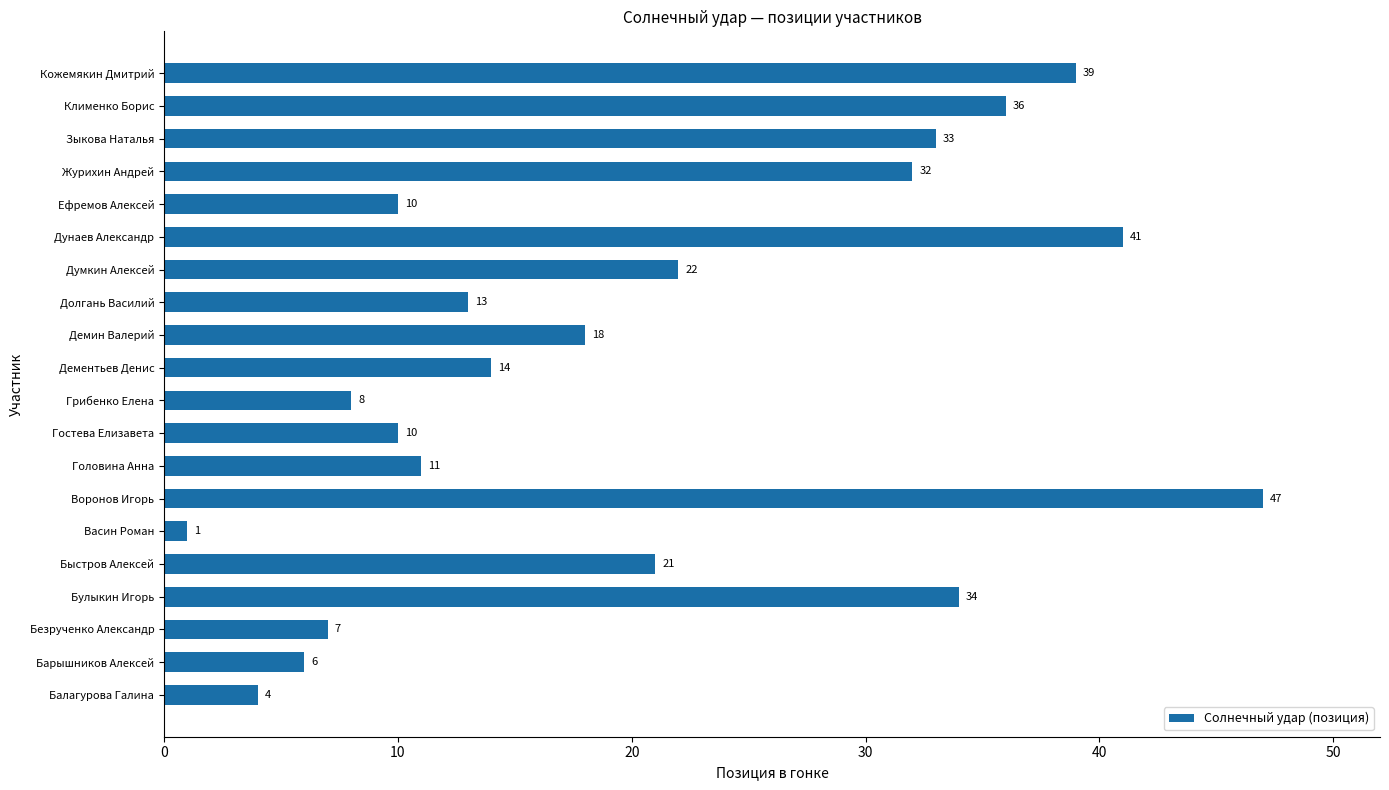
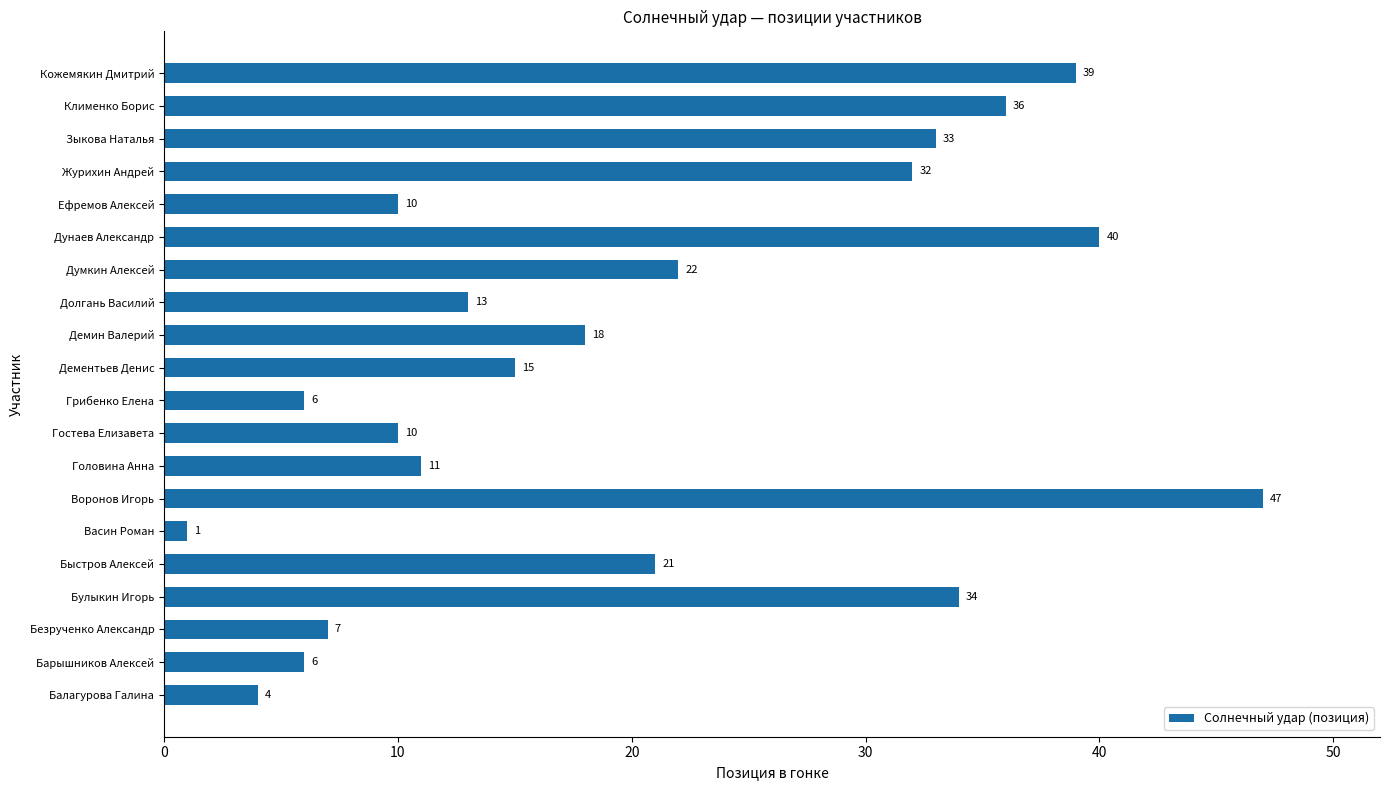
  {
    "Кожемякин Дмитрий": 39,
    "Клименко Борис": 36,
    "Зыкова Наталья": 33,
    "Журихин Андрей": 32,
    "Ефремов Алексей": 10,
-   "Дунаев Александр": 41,
+   "Дунаев Александр": 40,
    "Думкин Алексей": 22,
    "Долгань Василий": 13,
    "Демин Валерий": 18,
-   "Дементьев Денис": 14,
-   "Грибенко Елена": 8,
+   "Дементьев Денис": 15,
+   "Грибенко Елена": 6,
    "Гостева Елизавета": 10,
    "Головина Анна": 11,
    "Воронов Игорь": 47,
    "Васин Роман": 1,
    "Быстров Алексей": 21,
    "Булыкин Игорь": 34,
    "Безрученко Александр": 7,
    "Барышников Алексей": 6,
    "Балагурова Галина": 4
  }
